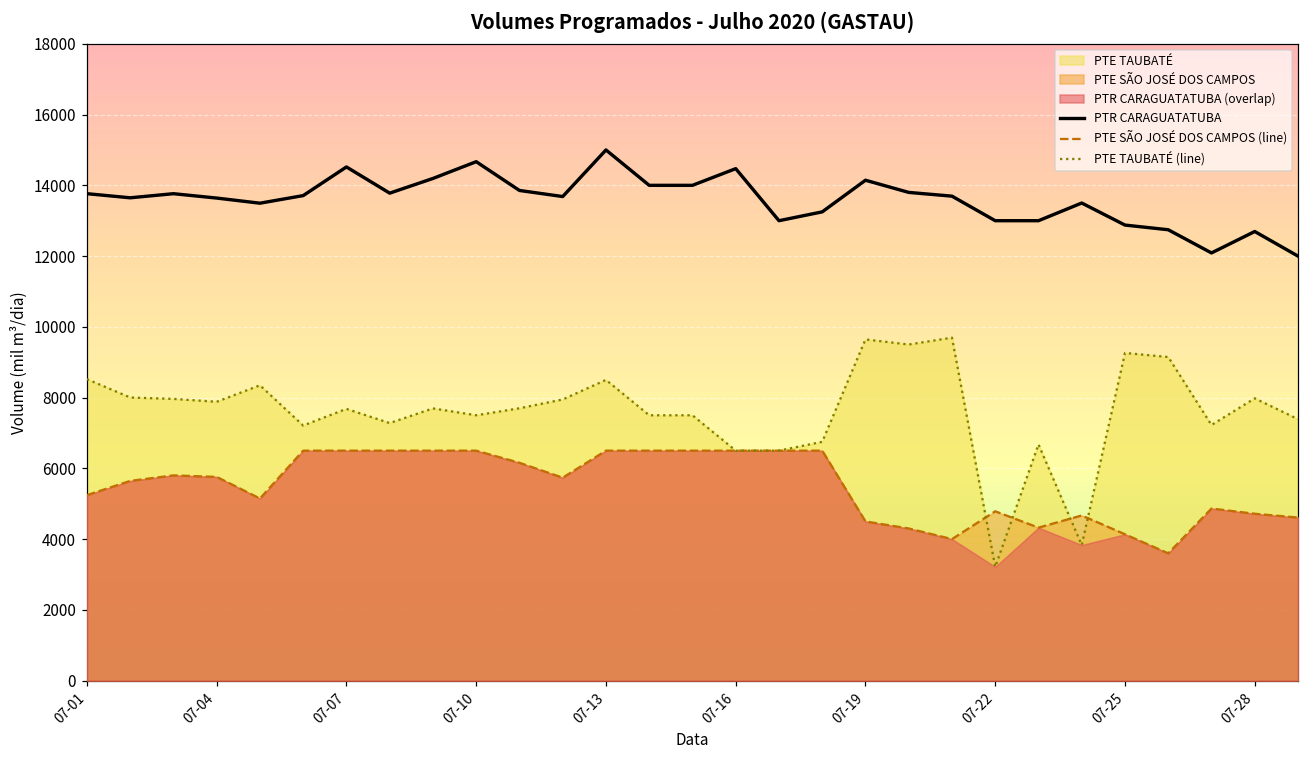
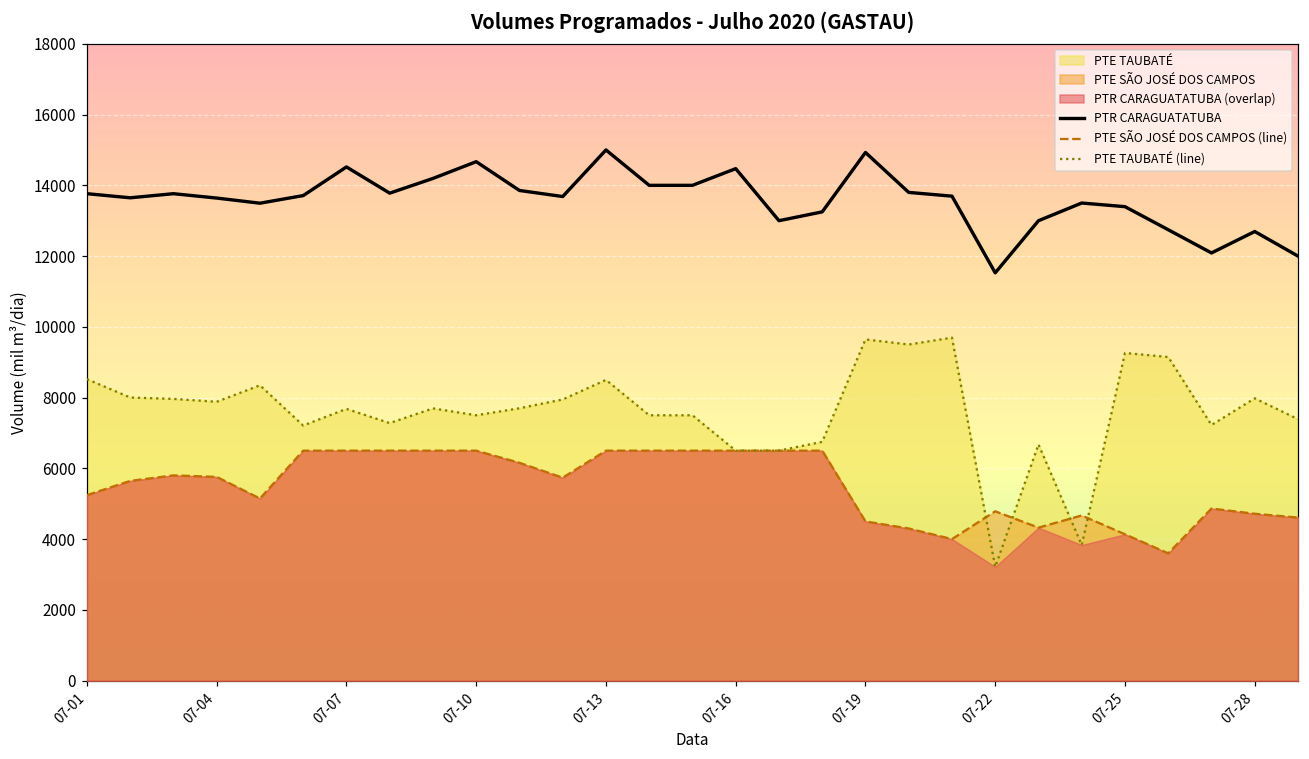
  {
    "PTR CARAGUATATUBA": {
      "07-01": 13800,
      "07-04": 13600,
      "07-07": 14500,
      "07-10": 14700,
      "07-13": 15000,
      "07-16": 14500,
-     "07-19": 14100,
-     "07-22": 13000,
-     "07-25": 12900,
+     "07-19": 14900,
+     "07-22": 11500,
+     "07-25": 13400,
      "07-28": 12700
    }
  }
